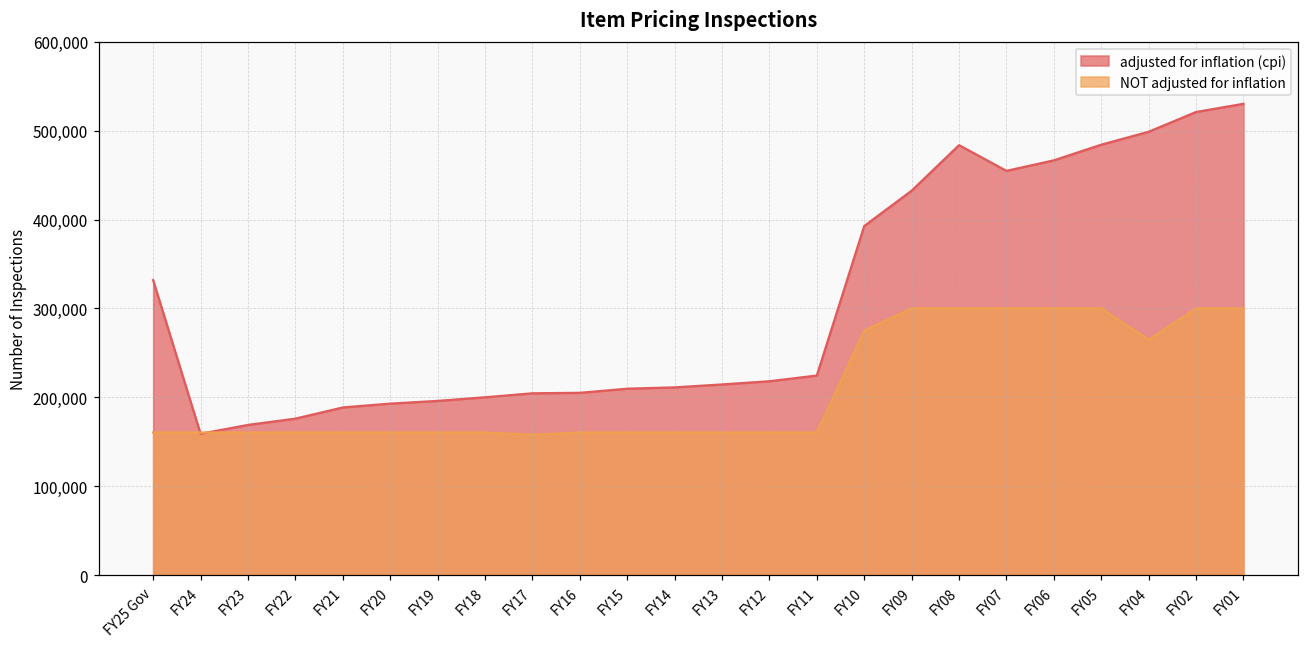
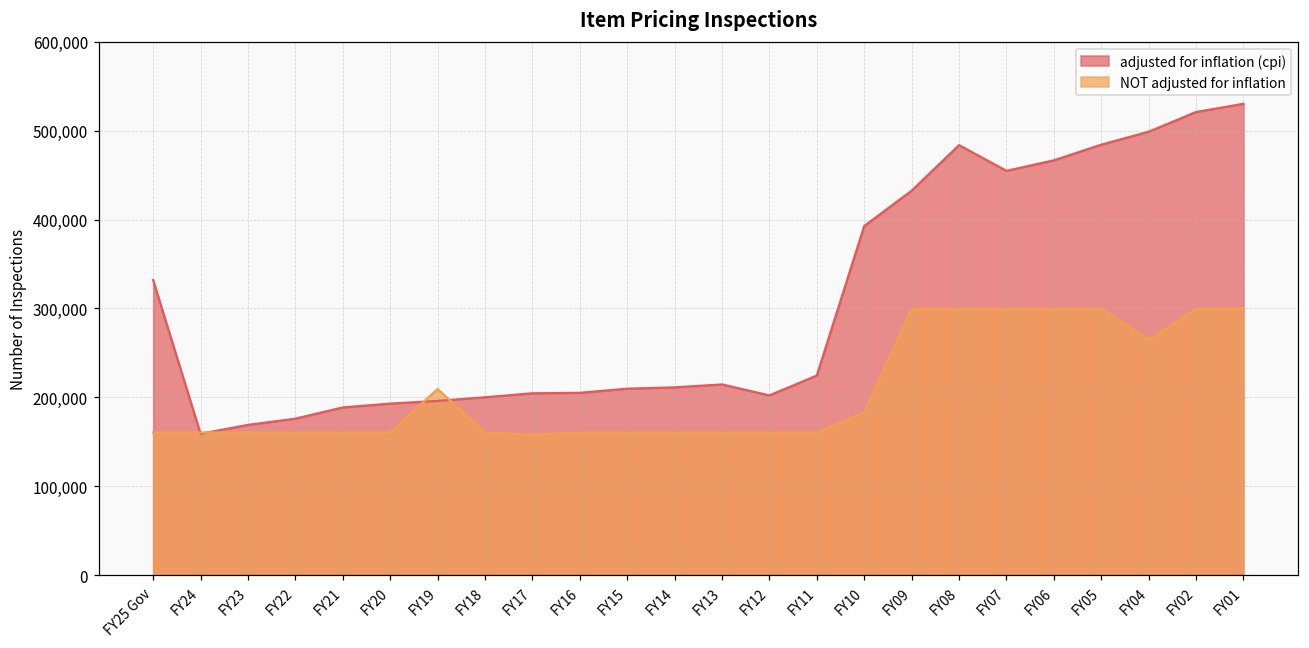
  {
    "adjusted for inflation (cpi)": {
      "FY25 Gov": "330,000",
      "FY23": "170,000",
      "FY22": "180,000",
      "FY21": "190,000",
      "FY20": "190,000",
      "FY19": "200,000",
      "FY18": "200,000",
      "FY17": "200,000",
      "FY16": "210,000",
      "FY15": "210,000",
      "FY14": "210,000",
      "FY13": "210,000",
-     "FY12": "220,000",
+     "FY12": "200,000",
      "FY11": "220,000",
      "FY10": "390,000",
      "FY09": "430,000",
      "FY08": "480,000",
      "FY07": "450,000",
      "FY06": "470,000",
      "FY05": "480,000",
      "FY04": "500,000",
      "FY02": "520,000",
      "FY01": "530,000"
    },
    "NOT adjusted for inflation": {
      "FY25 Gov": "160,000",
      "FY23": "160,000",
      "FY22": "160,000",
      "FY21": "160,000",
      "FY20": "160,000",
-     "FY19": "160,000",
+     "FY19": "210,000",
      "FY18": "160,000",
      "FY17": "160,000",
      "FY16": "160,000",
      "FY15": "160,000",
      "FY14": "160,000",
      "FY13": "160,000",
      "FY12": "160,000",
      "FY11": "160,000",
-     "FY10": "280,000",
+     "FY10": "180,000",
      "FY09": "300,000",
      "FY08": "300,000",
      "FY07": "300,000",
      "FY06": "300,000",
      "FY05": "300,000",
      "FY04": "260,000",
      "FY02": "300,000",
      "FY01": "300,000"
    }
  }
